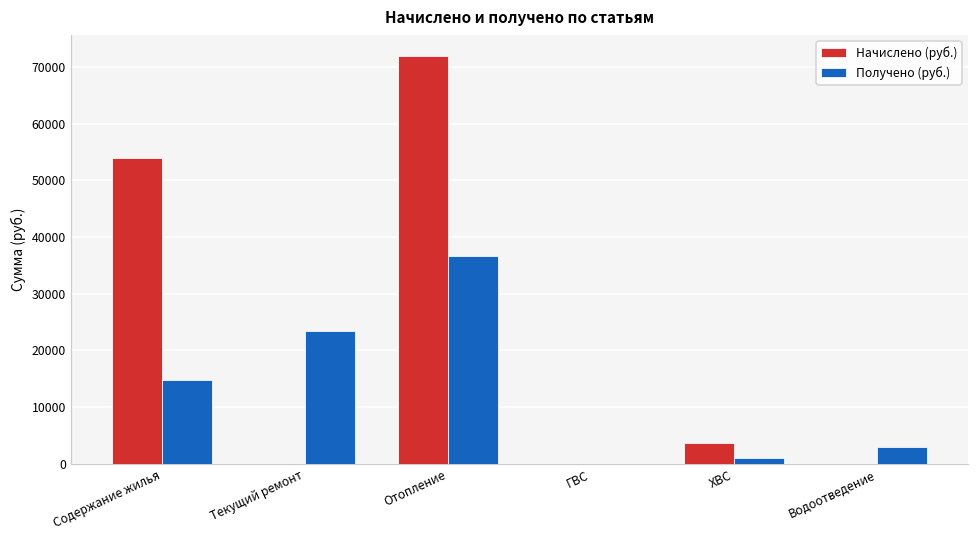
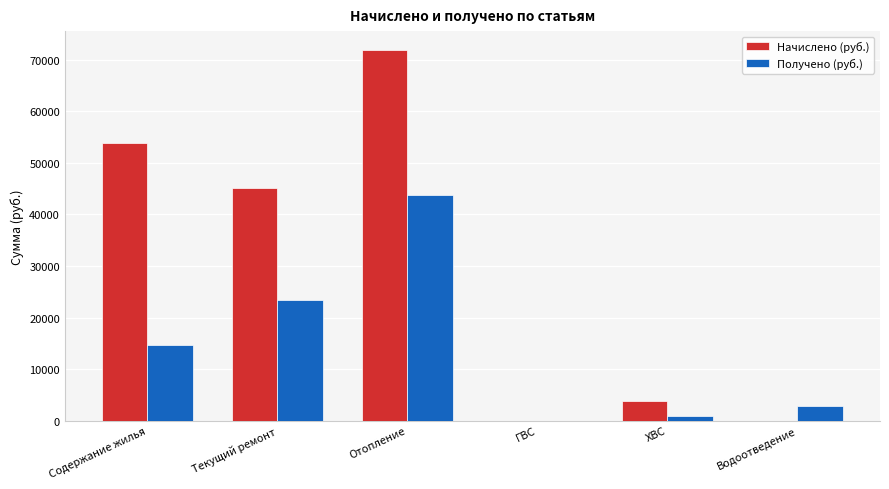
  {
    "Начислено (руб.)": {
      "Содержание жилья": 54000,
-     "Текущий ремонт": 0,
+     "Текущий ремонт": 45000,
      "Отопление": 72000,
      "ГВС": 0,
      "ХВС": 4000,
      "Водоотведение": 0
    },
    "Получено (руб.)": {
      "Содержание жилья": 15000,
      "Текущий ремонт": 23000,
-     "Отопление": 37000,
+     "Отопление": 44000,
      "ГВС": 0,
      "ХВС": 1000,
      "Водоотведение": 3000
    }
  }
